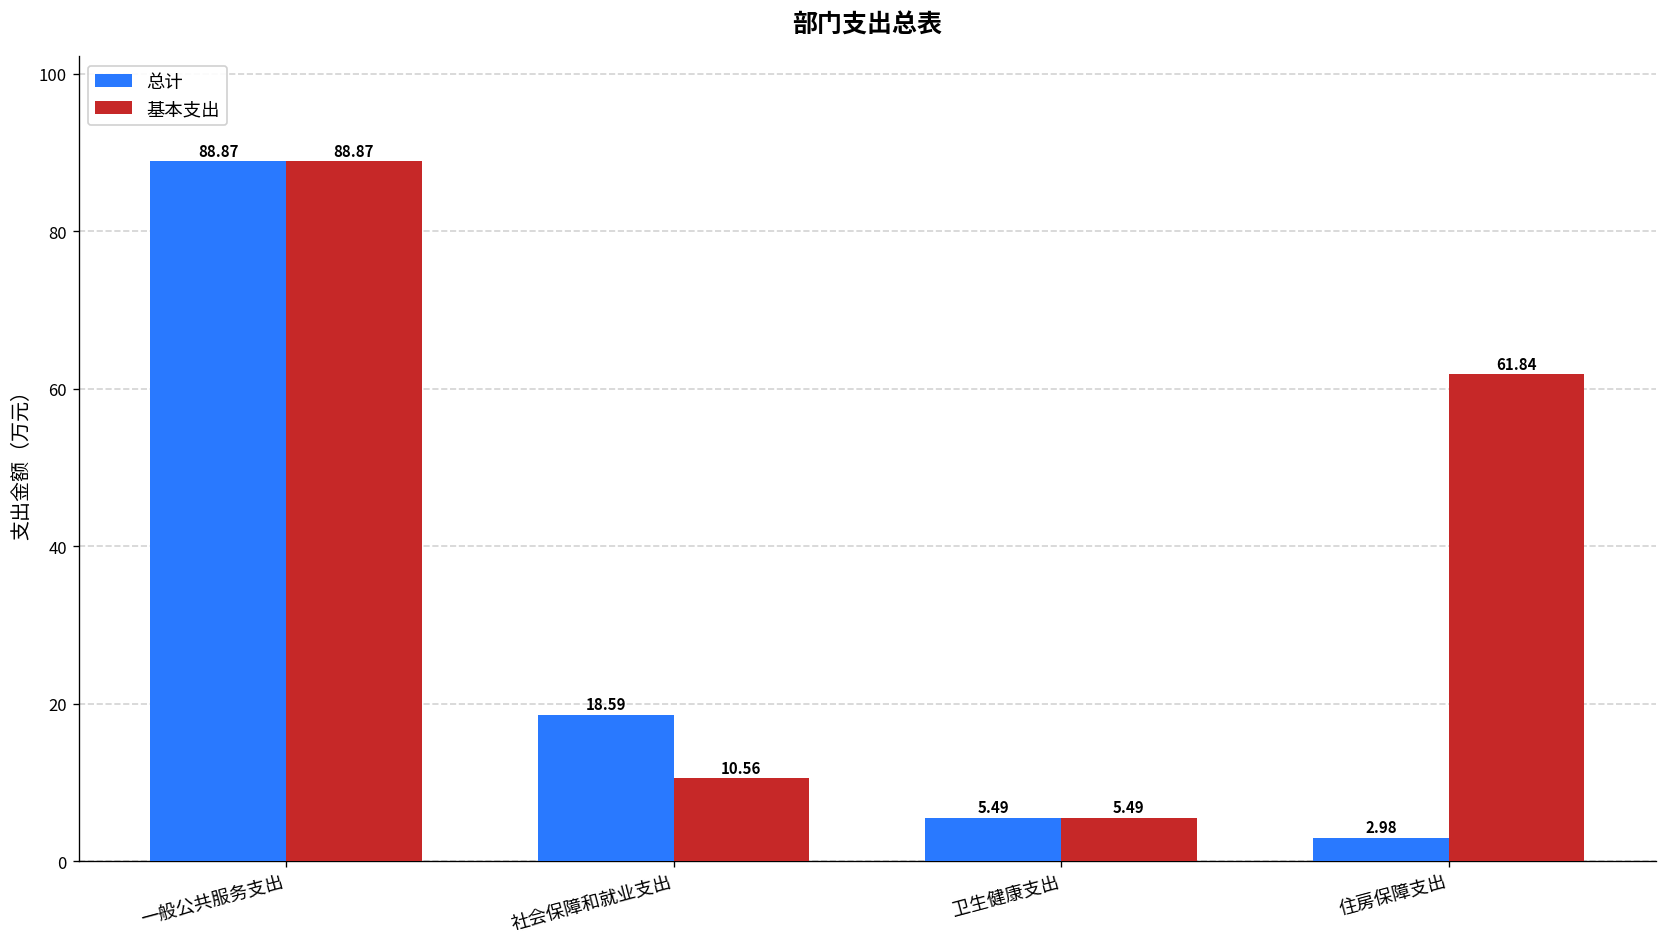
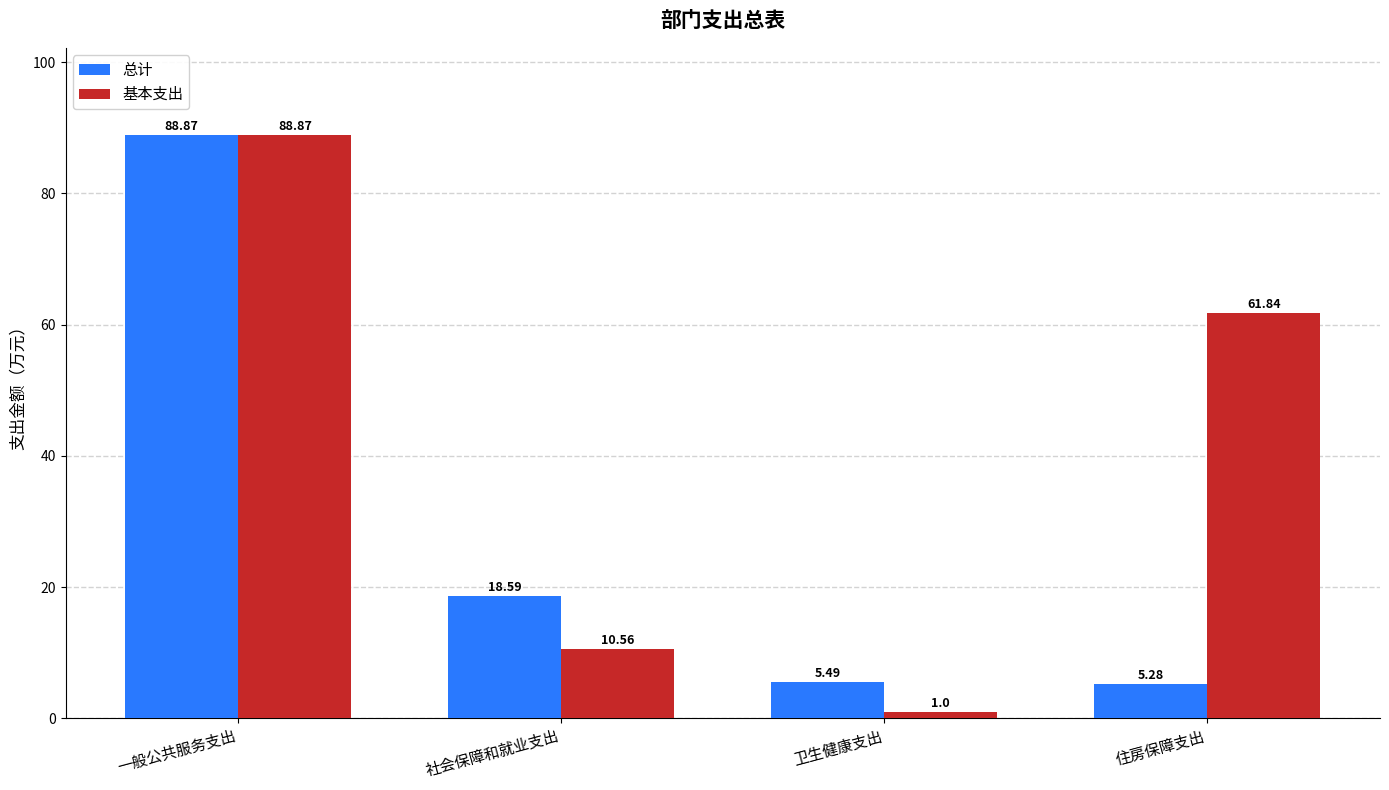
  {
    "总计": {
      "一般公共服务支出": 88.87,
      "社会保障和就业支出": 18.59,
      "卫生健康支出": 5.49,
-     "住房保障支出": 2.98
+     "住房保障支出": 5.28
    },
    "基本支出": {
      "一般公共服务支出": 88.87,
      "社会保障和就业支出": 10.56,
-     "卫生健康支出": 5.49,
+     "卫生健康支出": 1.0,
      "住房保障支出": 61.84
    }
  }
